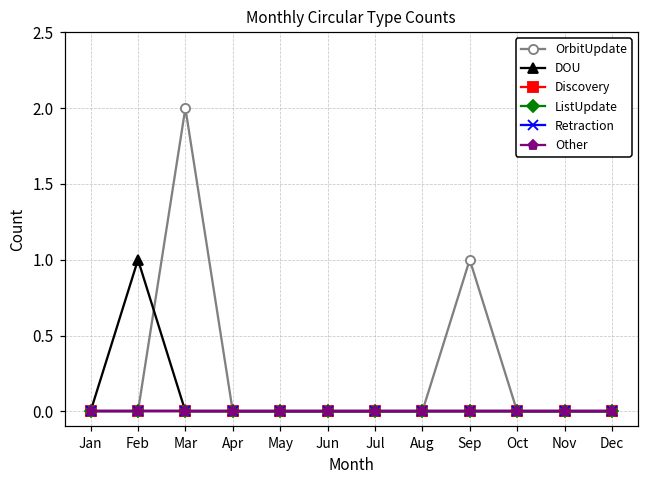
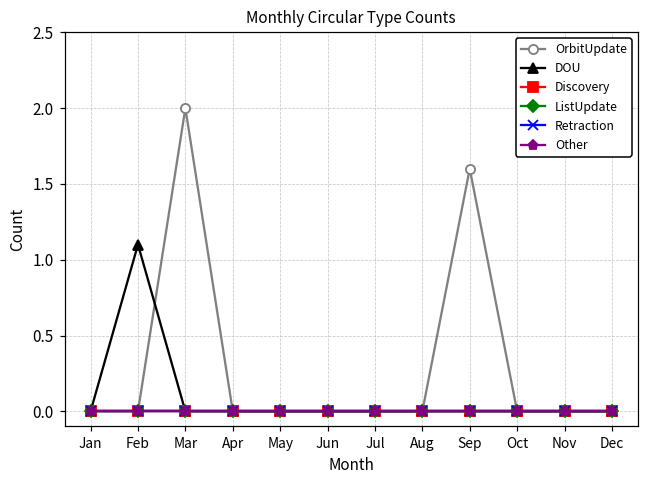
  {
    "OrbitUpdate": {
      "Mar": 2.0,
-     "Sep": 1.0
+     "Sep": 1.6
    },
    "DOU": {
-     "Feb": 1.0
+     "Feb": 1.1
    }
  }
